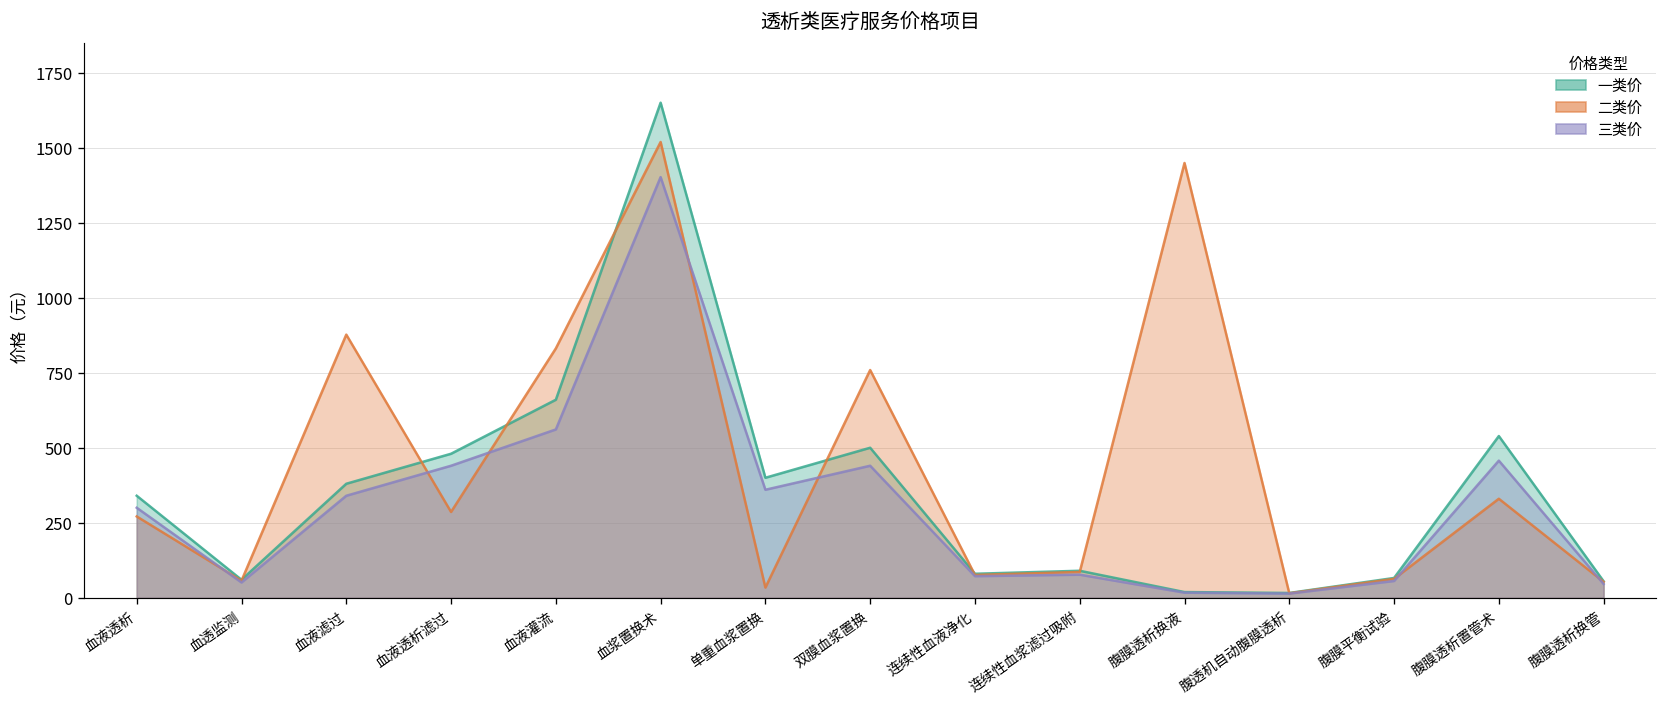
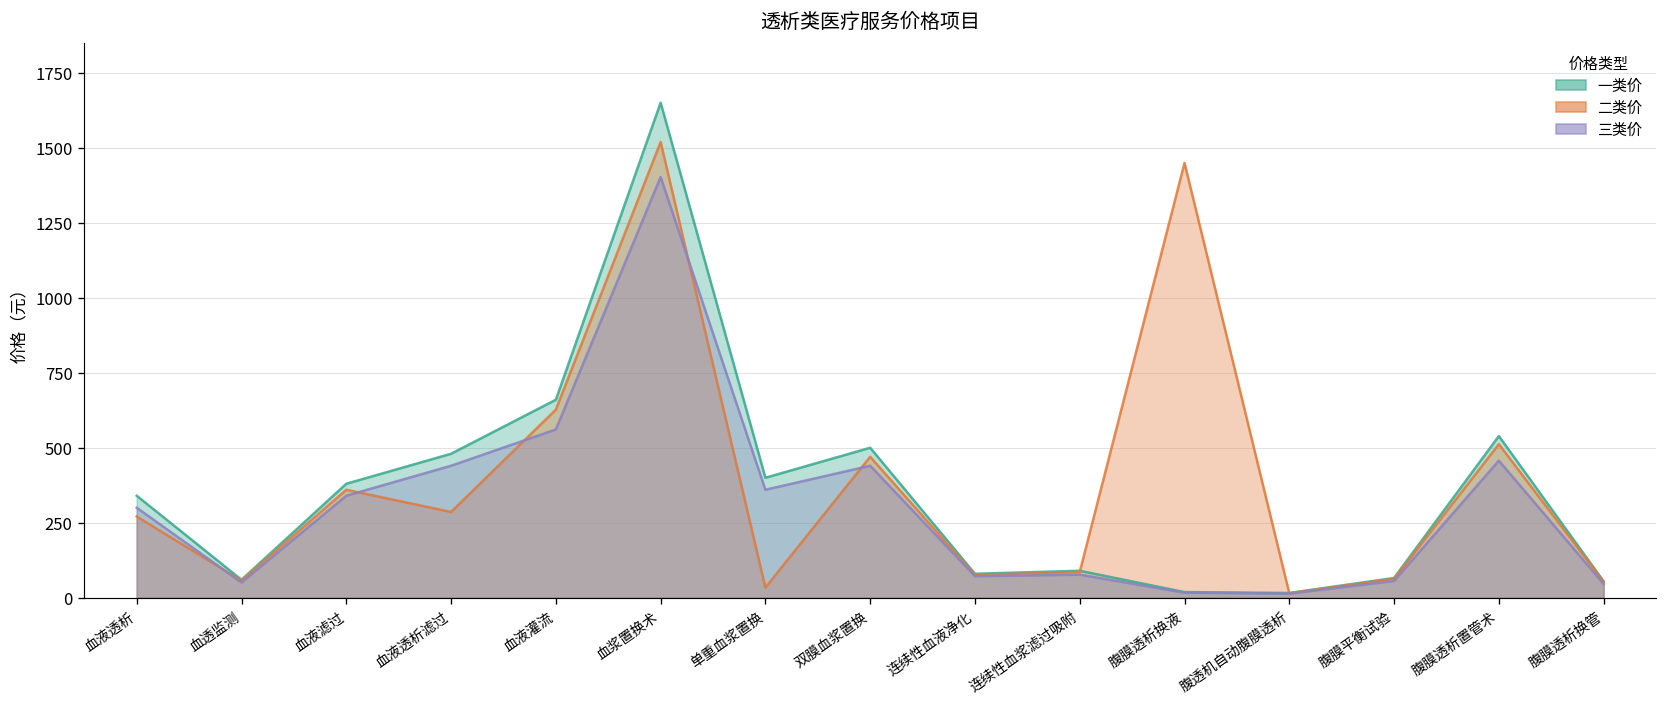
  {
    "二类价": {
      "血液透析": 270,
-     "血液滤过": 880,
+     "血液滤过": 360,
      "血液透析滤过": 290,
-     "血液灌流": 830,
+     "血液灌流": 630,
      "血浆置换术": 1520,
      "单重血浆置换": 30,
-     "双膜血浆置换": 760,
+     "双膜血浆置换": 470,
      "腹膜透析换液": 1450,
-     "腹膜透析置管术": 330
+     "腹膜透析置管术": 510
    }
  }
